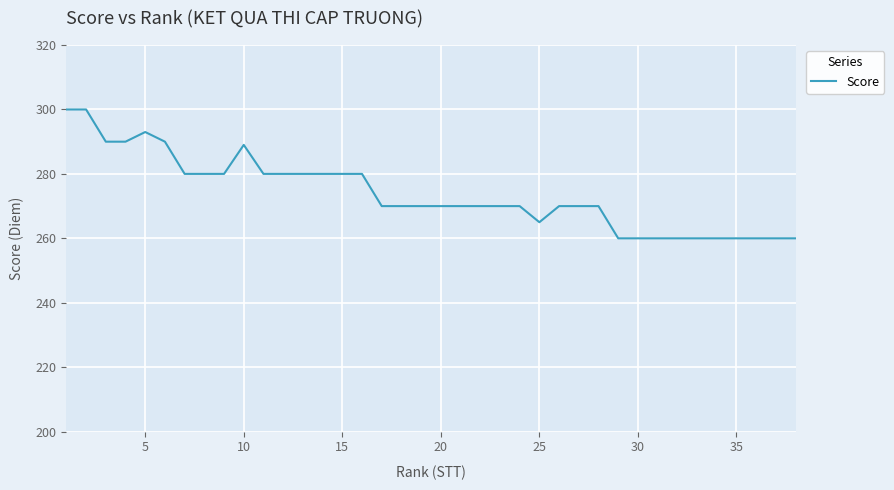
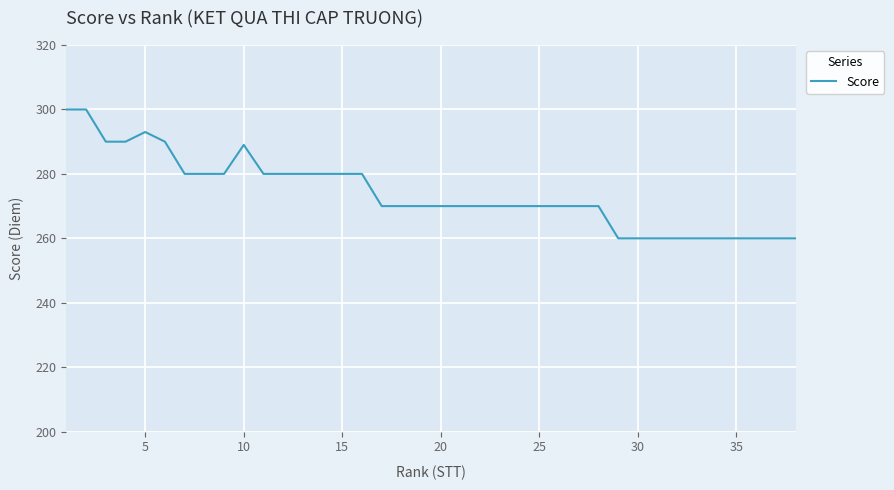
  {
    "5": 293,
    "10": 289,
    "15": 280,
    "20": 270,
-   "25": 265,
+   "25": 270,
    "30": 260,
    "35": 260
  }
